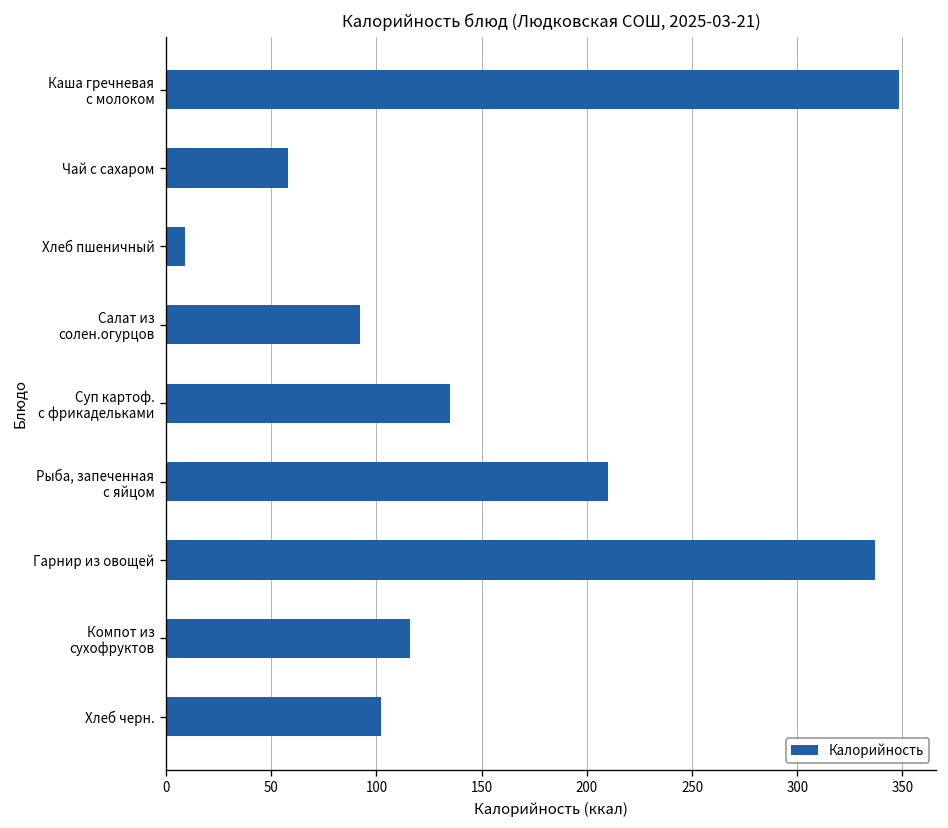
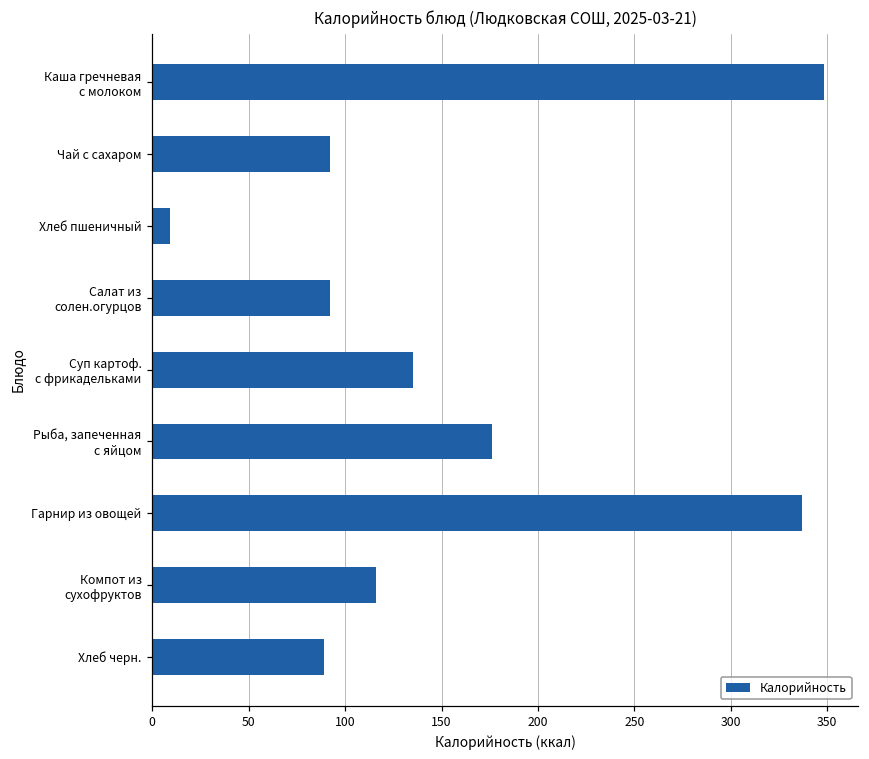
  {
    "Каша гречневая с молоком": 349,
-   "Чай с сахаром": 58,
+   "Чай с сахаром": 92,
    "Хлеб пшеничный": 9,
    "Салат из солен.огурцов": 92,
    "Суп картоф. с фрикадельками": 135,
-   "Рыба, запеченная с яйцом": 210,
+   "Рыба, запеченная с яйцом": 176,
    "Гарнир из овощей": 337,
    "Компот из сухофруктов": 116,
-   "Хлеб черн.": 102
+   "Хлеб черн.": 89
  }
